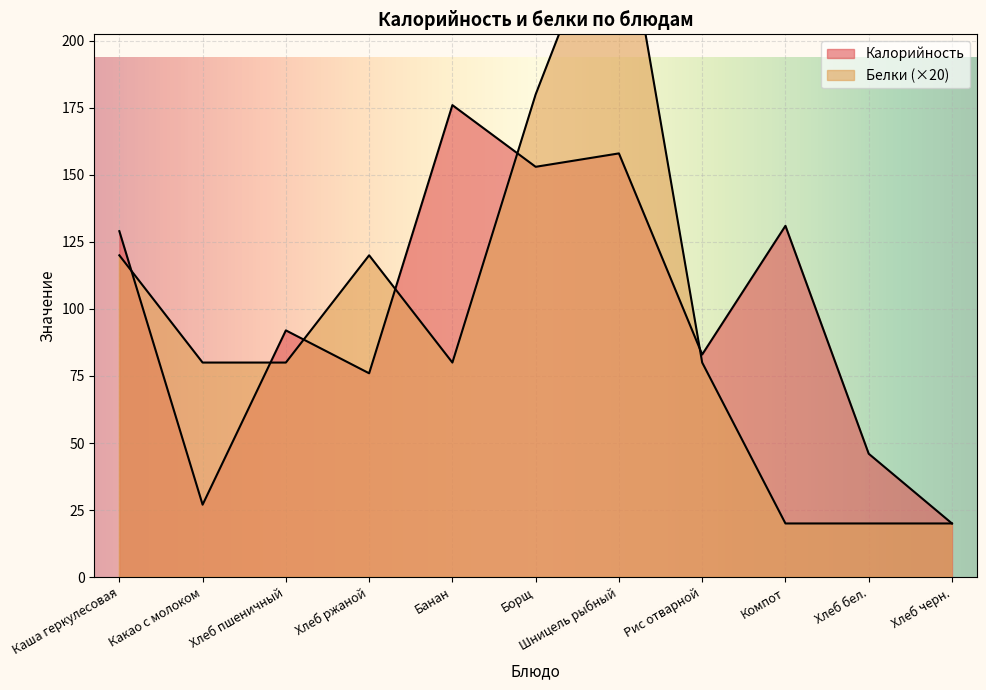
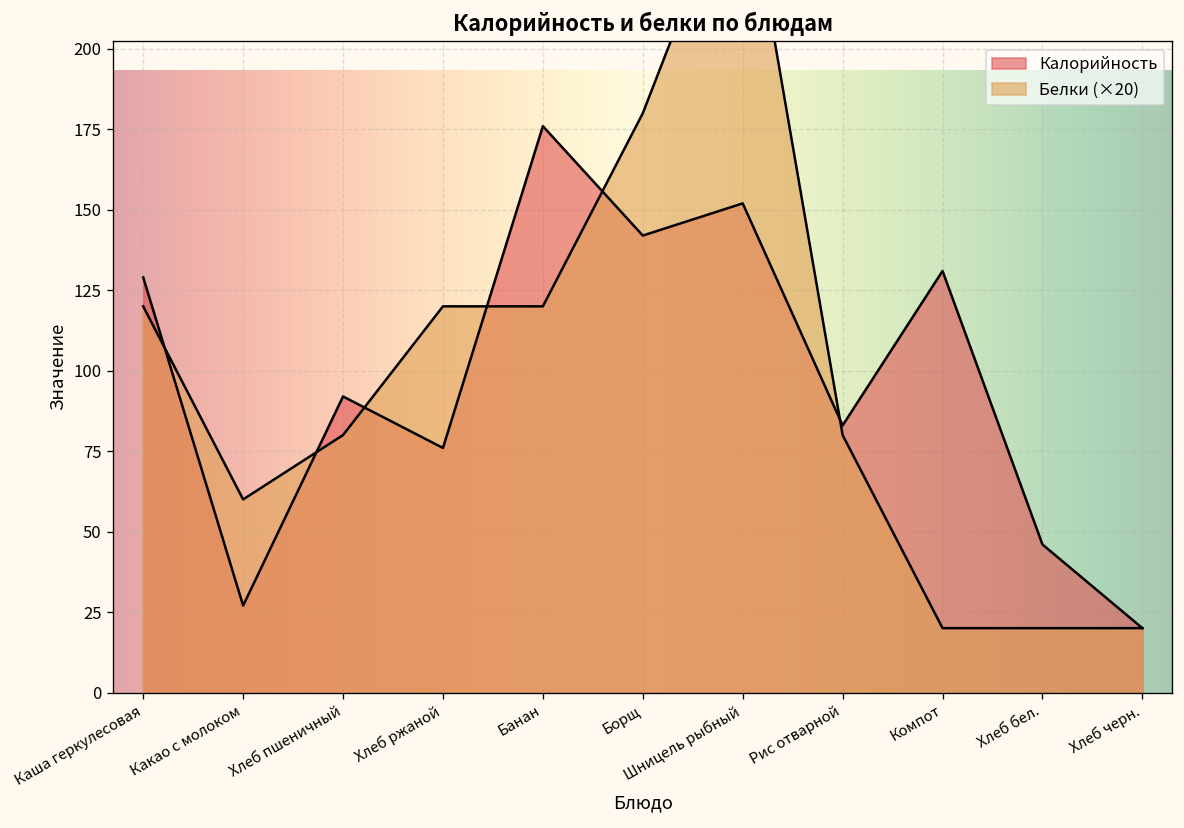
  {
    "Калорийность": {
      "Каша геркулесовая": 129,
      "Какао с молоком": 27,
      "Хлеб пшеничный": 92,
      "Хлеб ржаной": 76,
      "Банан": 176,
-     "Борщ": 153,
-     "Шницель рыбный": 158,
+     "Борщ": 142,
+     "Шницель рыбный": 152,
      "Рис отварной": 83,
      "Компот": 131,
      "Хлеб бел.": 46
    },
    "Белки (×20)": {
      "Каша геркулесовая": 120,
-     "Какао с молоком": 80,
+     "Какао с молоком": 60,
      "Хлеб пшеничный": 80,
      "Хлеб ржаной": 120,
-     "Банан": 80,
+     "Банан": 120,
      "Борщ": 180,
      "Рис отварной": 80,
      "Компот": 20,
      "Хлеб бел.": 20
    }
  }
